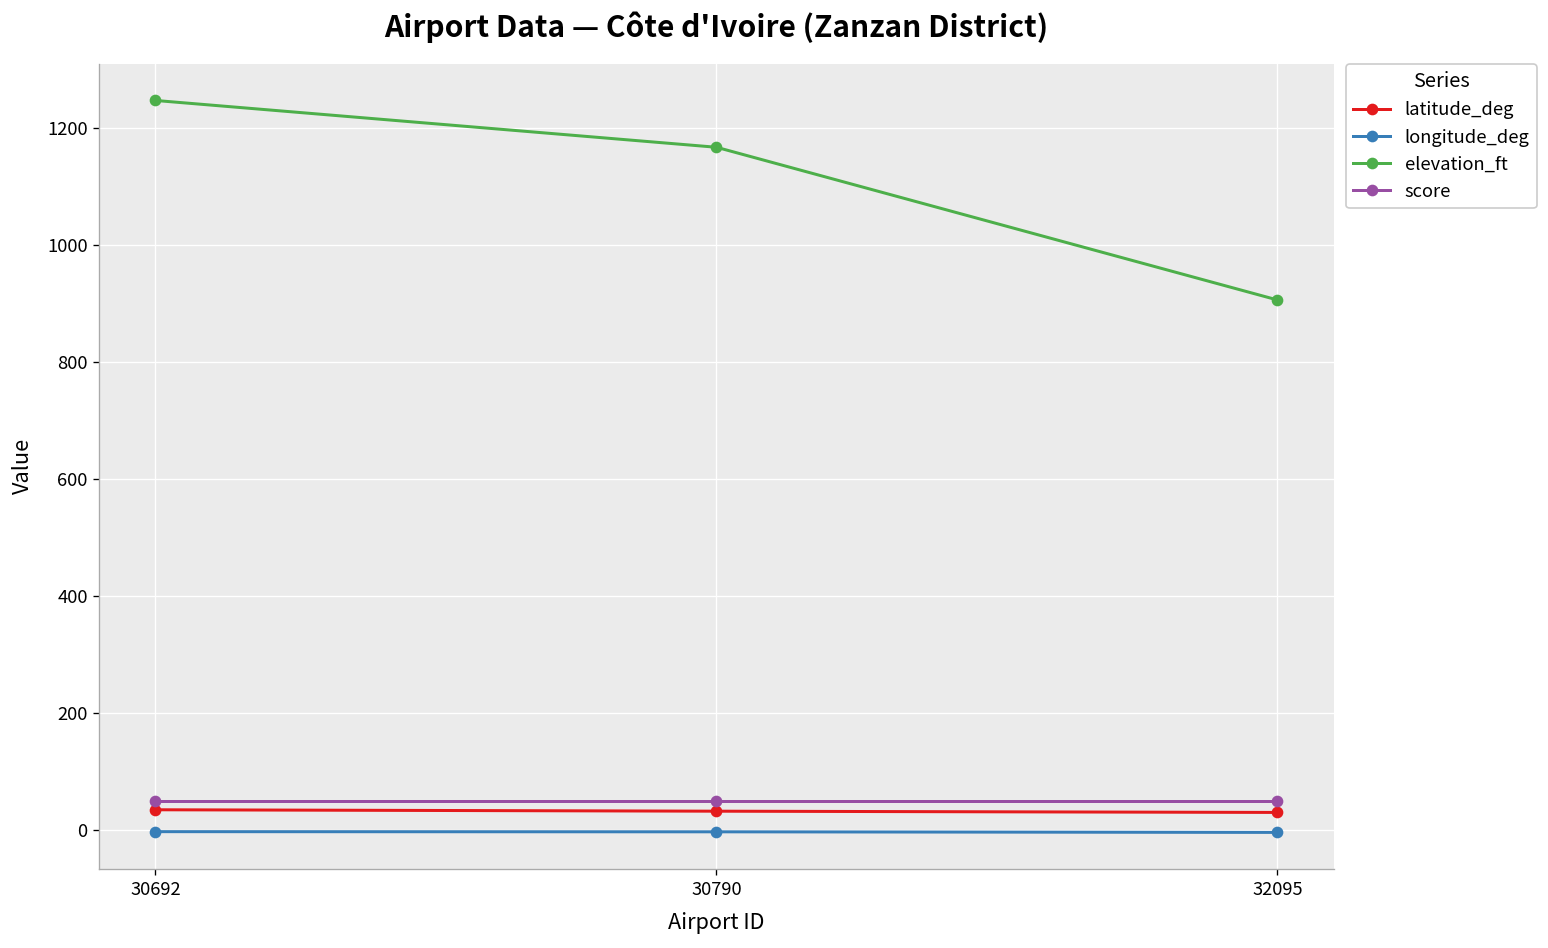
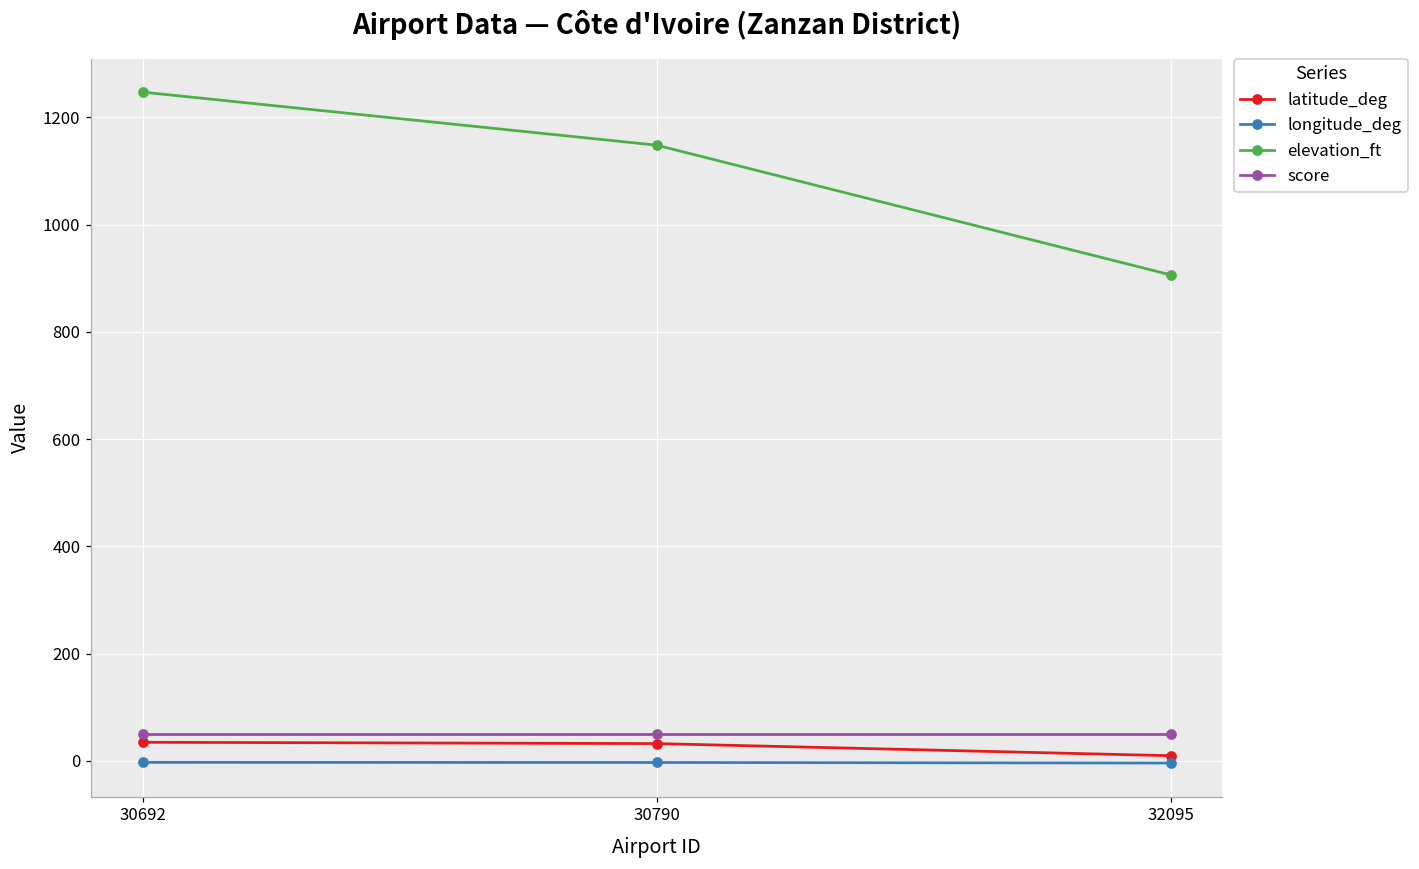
  {
    "latitude_deg": {
      "30692": 30,
      "30790": 30,
-     "32095": 30
+     "32095": 10
    },
    "longitude_deg": {
      "30692": 0,
      "30790": 0,
      "32095": 0
    },
    "elevation_ft": {
      "30692": 1250,
-     "30790": 1170,
+     "30790": 1150,
      "32095": 910
    },
    "score": {
      "30692": 50,
      "30790": 50,
      "32095": 50
    }
  }
